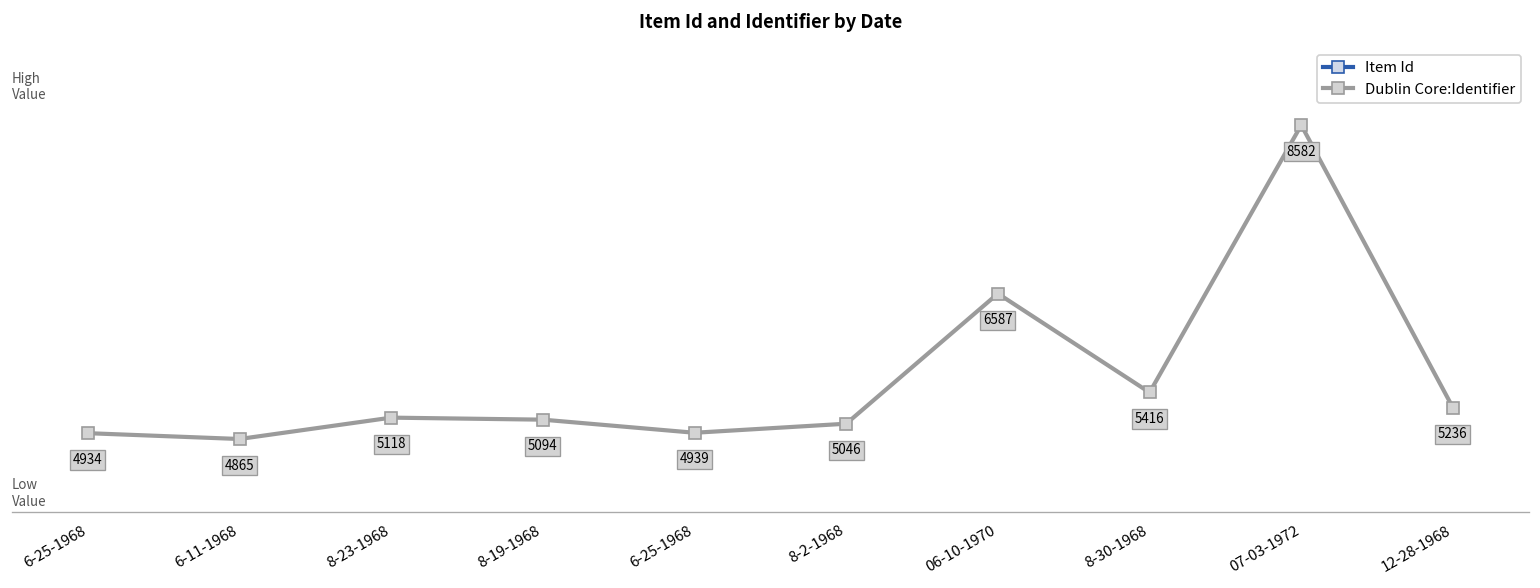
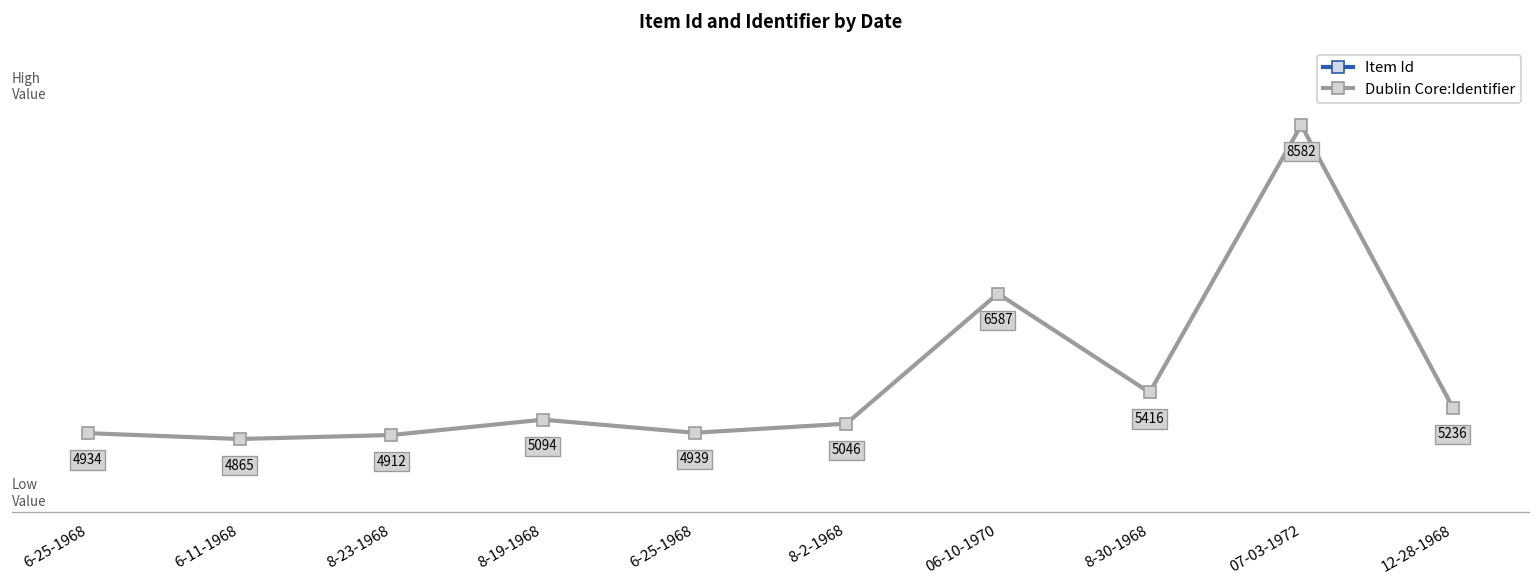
  {
    "Dublin Core:Identifier": {
-     "8-23-1968": 5118
+     "8-23-1968": 4912
    }
  }
